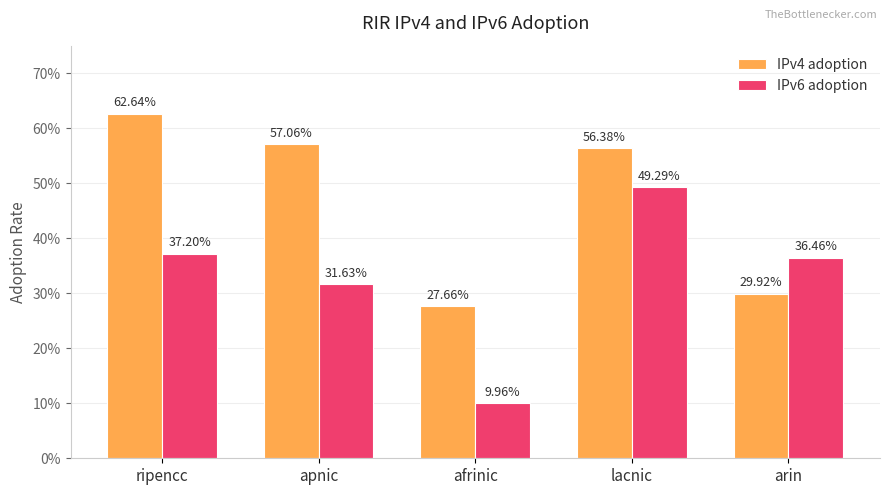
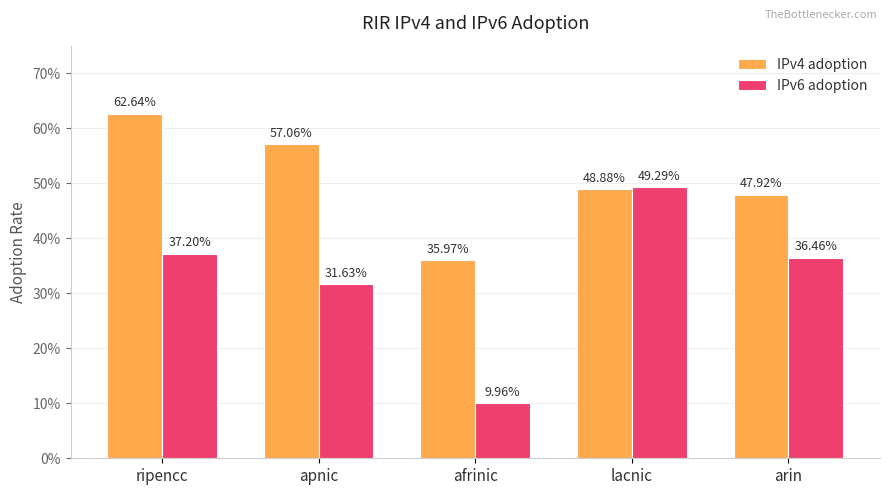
  {
    "IPv4 adoption": {
      "ripencc": "62.64%",
      "apnic": "57.06%",
-     "afrinic": "27.66%",
-     "lacnic": "56.38%",
-     "arin": "29.92%"
+     "afrinic": "35.97%",
+     "lacnic": "48.88%",
+     "arin": "47.92%"
    },
    "IPv6 adoption": {
      "ripencc": "37.20%",
      "apnic": "31.63%",
      "afrinic": "9.96%",
      "lacnic": "49.29%",
      "arin": "36.46%"
    }
  }
